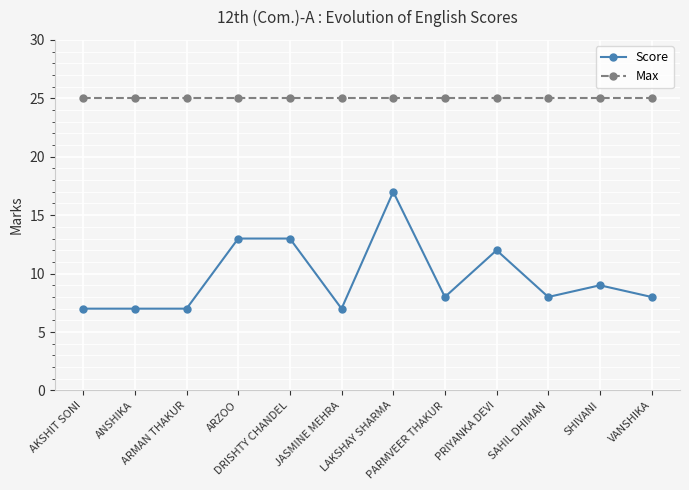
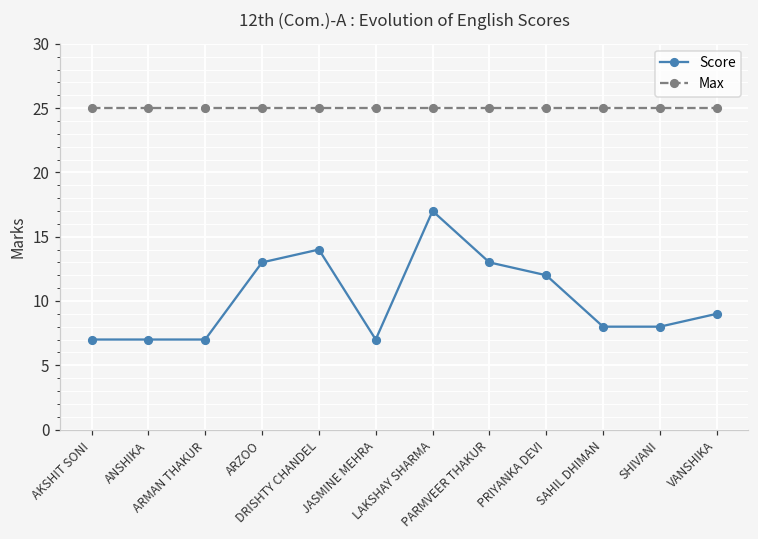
  {
    "Score": {
      "AKSHIT SONI": 7,
      "ANSHIKA": 7,
      "ARMAN THAKUR": 7,
      "ARZOO": 13,
-     "DRISHTY CHANDEL": 13,
+     "DRISHTY CHANDEL": 14,
      "JASMINE MEHRA": 7,
      "LAKSHAY SHARMA": 17,
-     "PARMVEER THAKUR": 8,
+     "PARMVEER THAKUR": 13,
      "PRIYANKA DEVI": 12,
      "SAHIL DHIMAN": 8,
-     "SHIVANI": 9,
-     "VANSHIKA": 8
+     "SHIVANI": 8,
+     "VANSHIKA": 9
    },
    "Max": {
      "AKSHIT SONI": 25,
      "ANSHIKA": 25,
      "ARMAN THAKUR": 25,
      "ARZOO": 25,
      "DRISHTY CHANDEL": 25,
      "JASMINE MEHRA": 25,
      "LAKSHAY SHARMA": 25,
      "PARMVEER THAKUR": 25,
      "PRIYANKA DEVI": 25,
      "SAHIL DHIMAN": 25,
      "SHIVANI": 25,
      "VANSHIKA": 25
    }
  }
